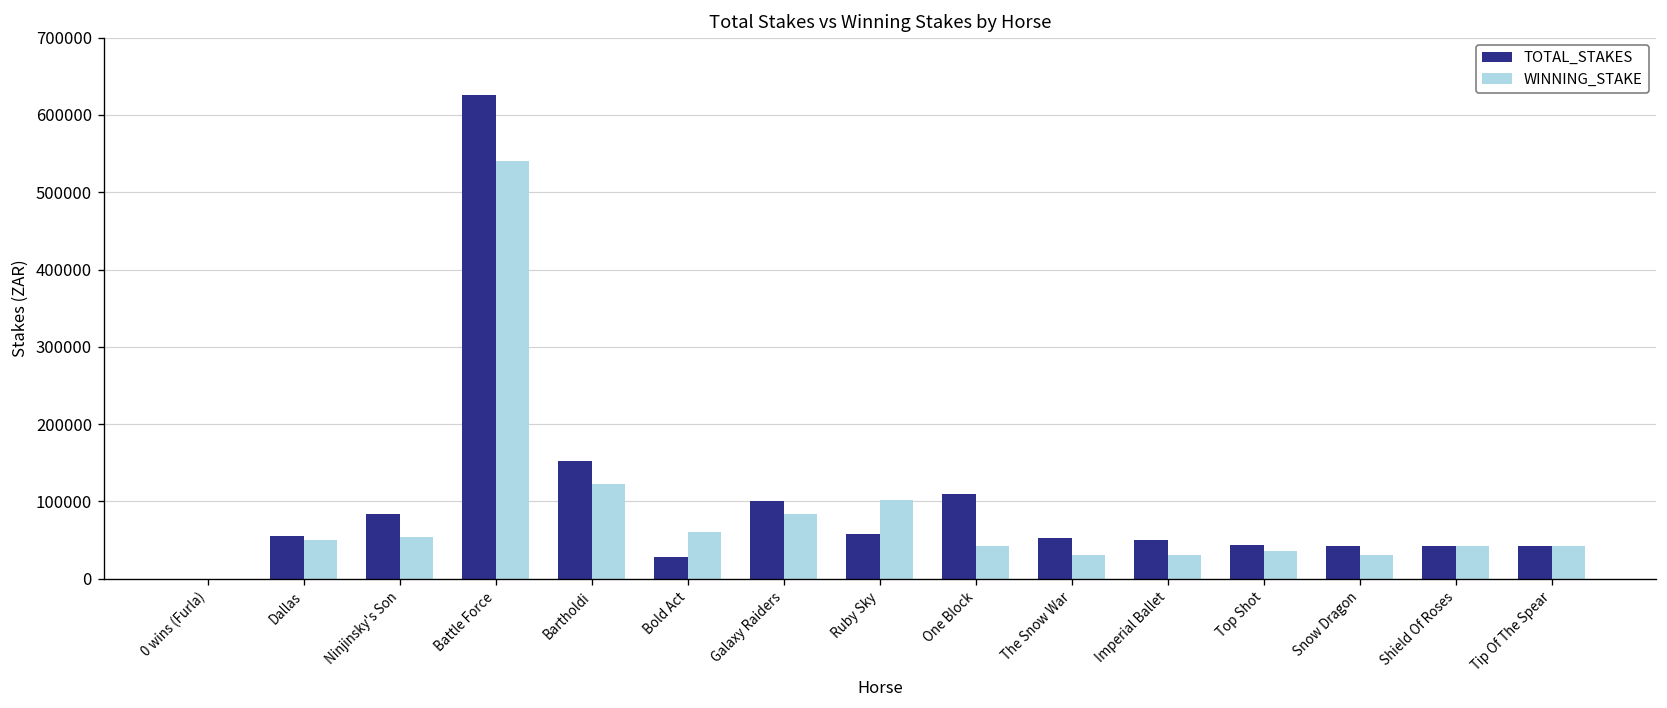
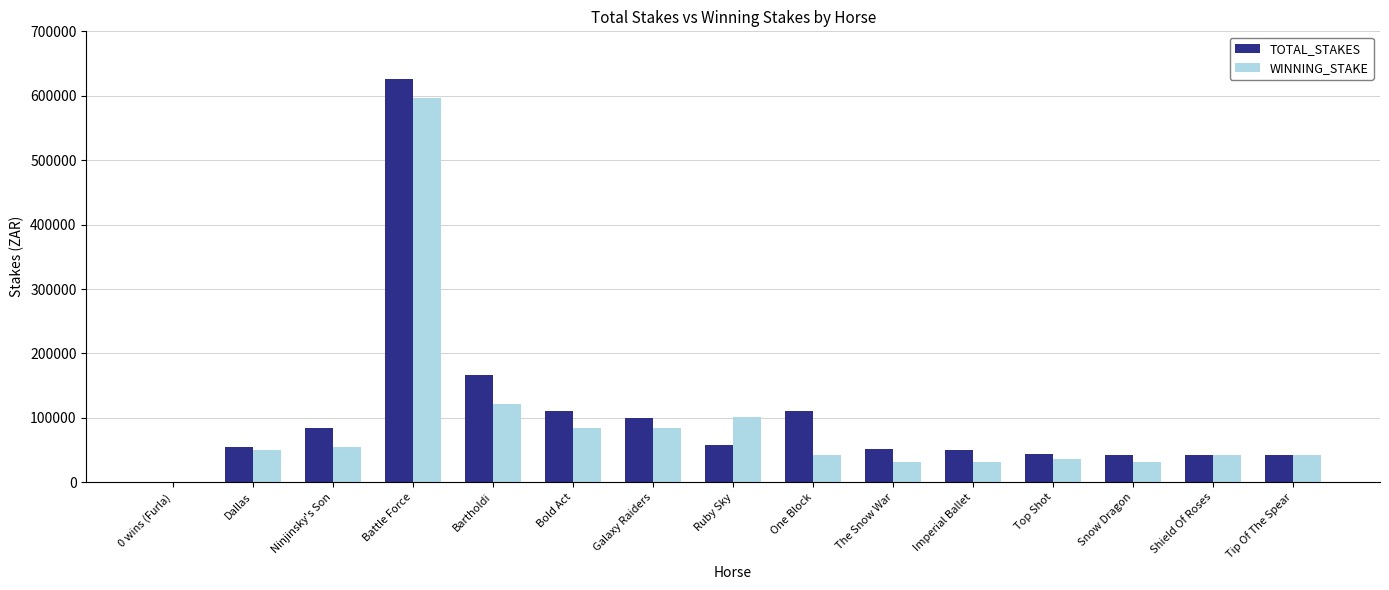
  {
    "TOTAL_STAKES": {
      "0 wins (Furla)": 0,
      "Dallas": 50000,
      "Ninjinsky's Son": 80000,
      "Battle Force": 630000,
-     "Bartholdi": 150000,
-     "Bold Act": 30000,
+     "Bartholdi": 170000,
+     "Bold Act": 110000,
      "Galaxy Raiders": 100000,
      "Ruby Sky": 60000,
      "One Block": 110000,
      "The Snow War": 50000,
      "Imperial Ballet": 50000,
      "Top Shot": 40000,
      "Snow Dragon": 40000,
      "Shield Of Roses": 40000,
      "Tip Of The Spear": 40000
    },
    "WINNING_STAKE": {
      "0 wins (Furla)": 0,
      "Dallas": 50000,
      "Ninjinsky's Son": 50000,
-     "Battle Force": 540000,
+     "Battle Force": 600000,
      "Bartholdi": 120000,
-     "Bold Act": 60000,
+     "Bold Act": 80000,
      "Galaxy Raiders": 80000,
      "Ruby Sky": 100000,
      "One Block": 40000,
      "The Snow War": 30000,
      "Imperial Ballet": 30000,
      "Top Shot": 40000,
      "Snow Dragon": 30000,
      "Shield Of Roses": 40000,
      "Tip Of The Spear": 40000
    }
  }
